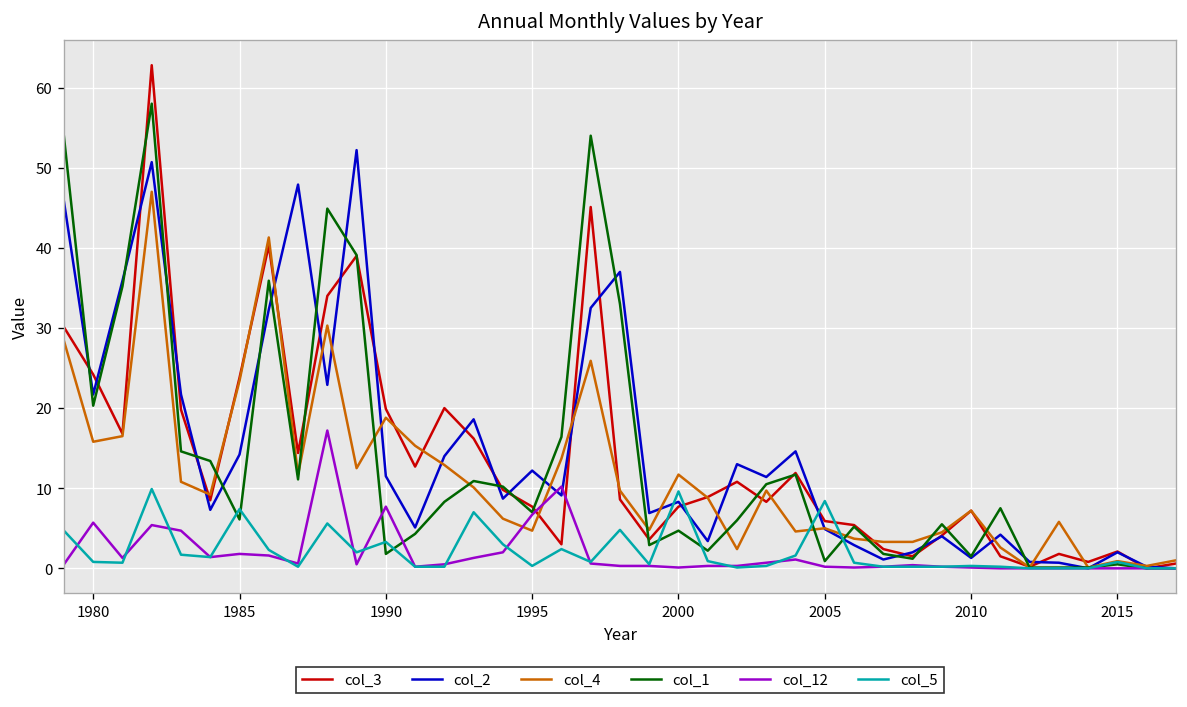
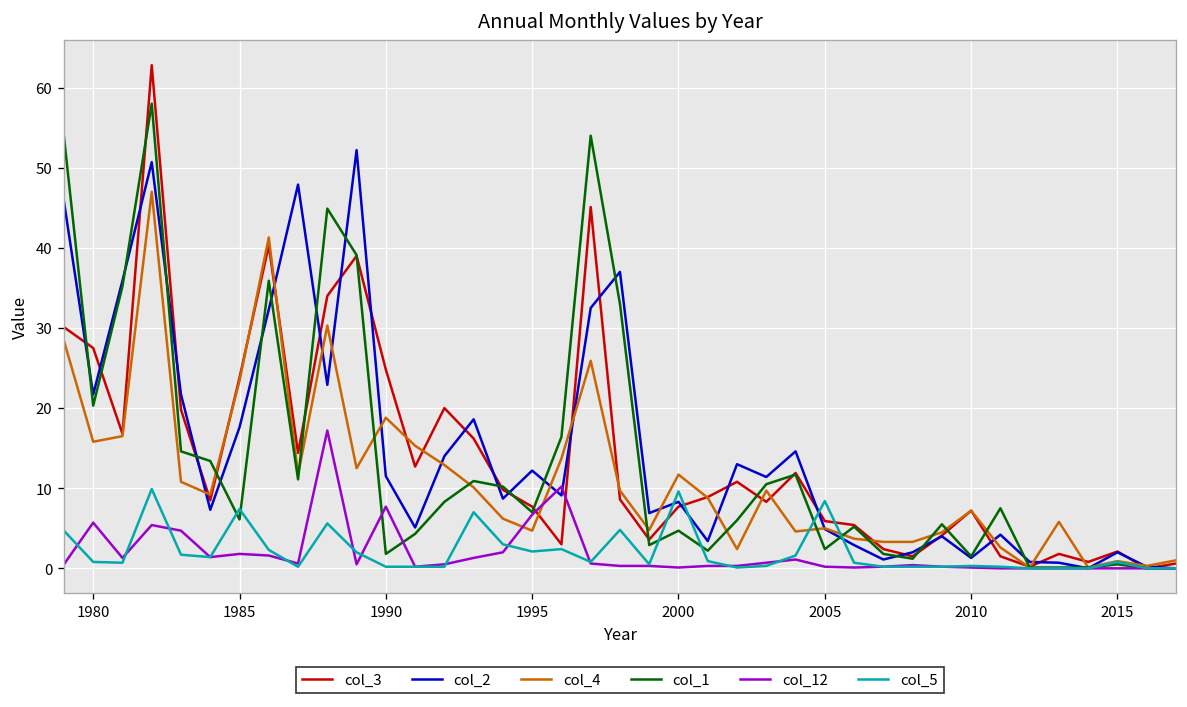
  {
    "col_3": {
-     "1980": 24,
+     "1980": 28,
      "1985": 24,
-     "1990": 20,
+     "1990": 25,
      "1995": 8,
      "2000": 8,
      "2005": 6
    },
    "col_2": {
      "1980": 22,
-     "1985": 14,
+     "1985": 18,
      "1990": 12,
      "1995": 12,
      "2000": 8
    },
    "col_4": {
      "1980": 16,
      "1985": 23,
      "1990": 19,
      "1995": 5,
      "2000": 12
    },
    "col_1": {
      "1980": 20,
      "1985": 6,
      "1990": 2,
      "2000": 5,
-     "2005": 1
+     "2005": 2
    },
    "col_12": {
      "1980": 6,
      "1985": 2,
      "1990": 8,
      "2000": 0,
      "2005": 0,
      "2015": 0
    },
    "col_5": {
      "1980": 1,
      "1985": 7,
-     "1990": 3,
-     "1995": 0,
+     "1990": 0,
+     "1995": 2,
      "2000": 10,
      "2005": 8
    }
  }
